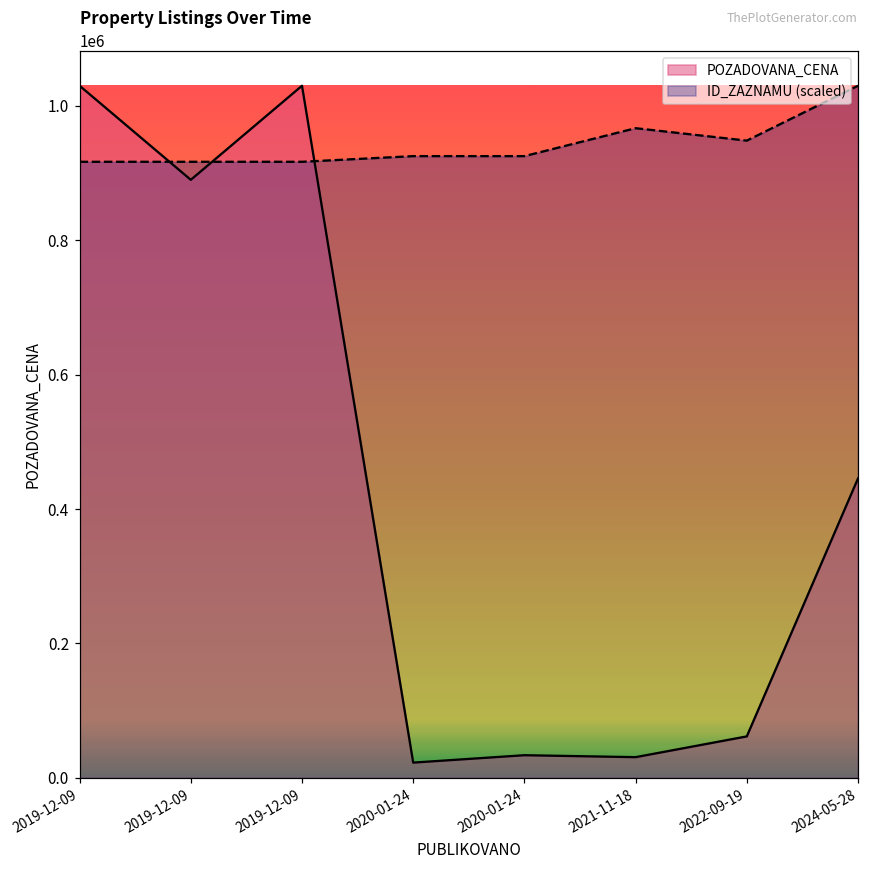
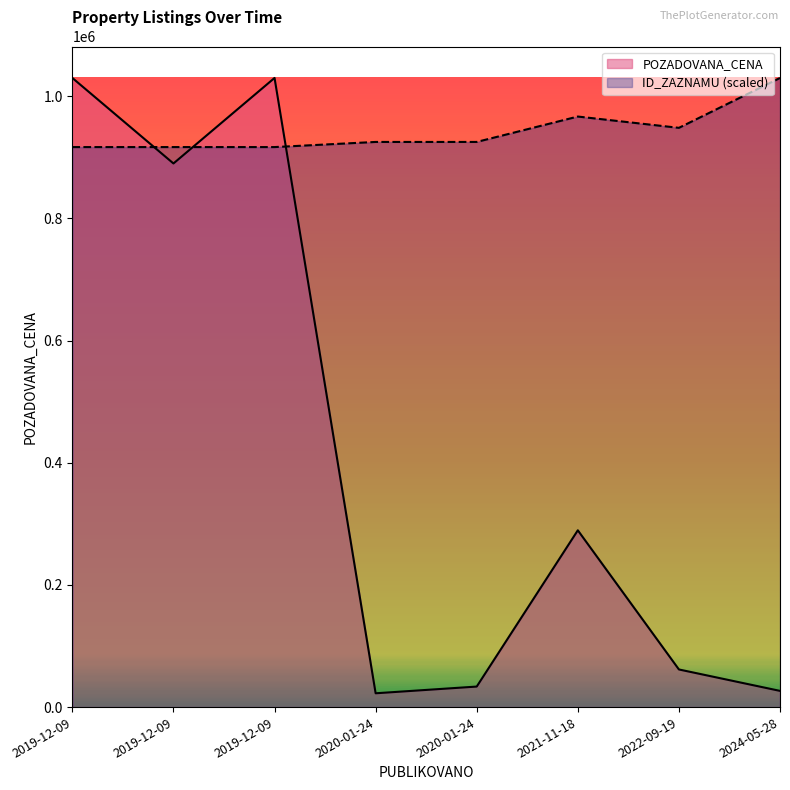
  {
    "POZADOVANA_CENA": {
-     "2021-11-18": 30000,
+     "2021-11-18": 290000,
      "2022-09-19": 60000,
-     "2024-05-28": 450000
+     "2024-05-28": 30000
    },
    "ID_ZAZNAMU (scaled)": {
      "2021-11-18": 970000,
      "2022-09-19": 950000,
      "2024-05-28": 1030000
    }
  }
